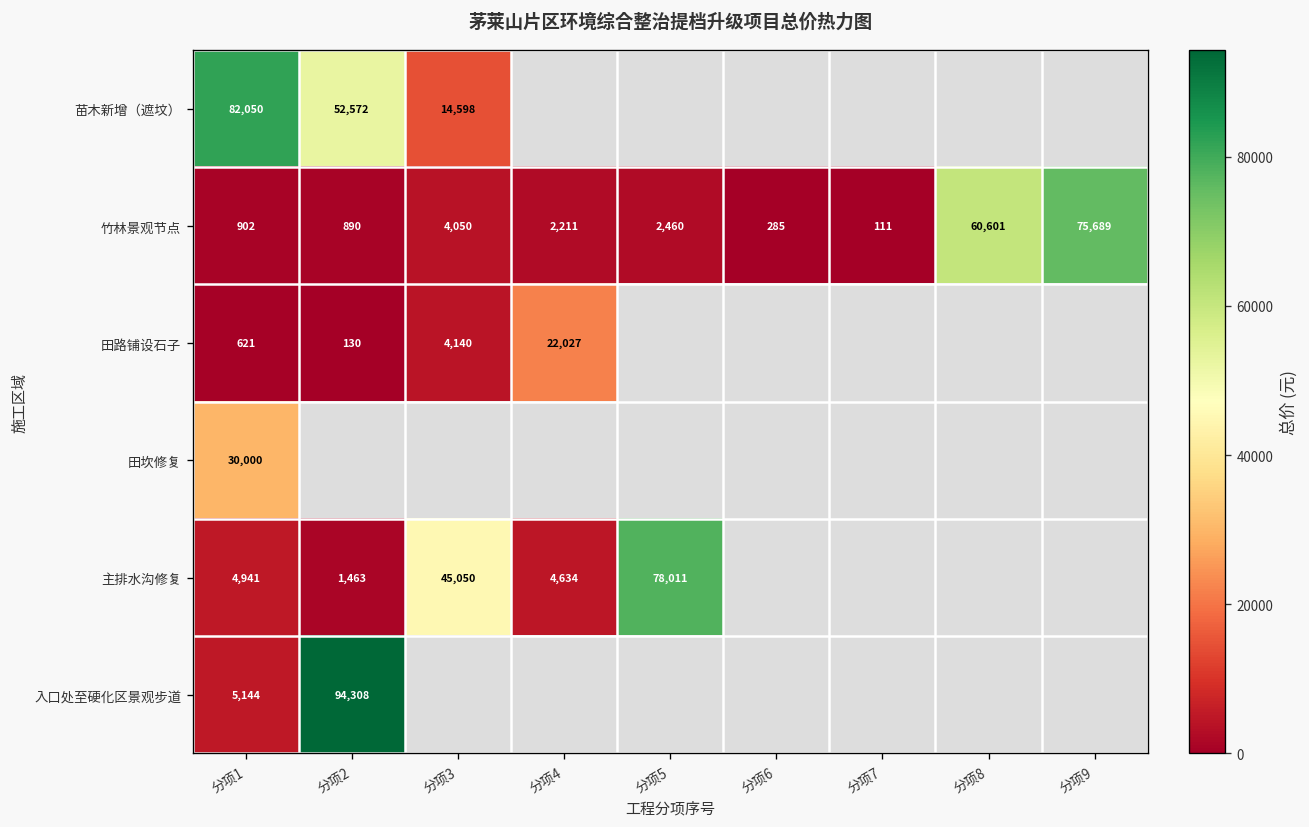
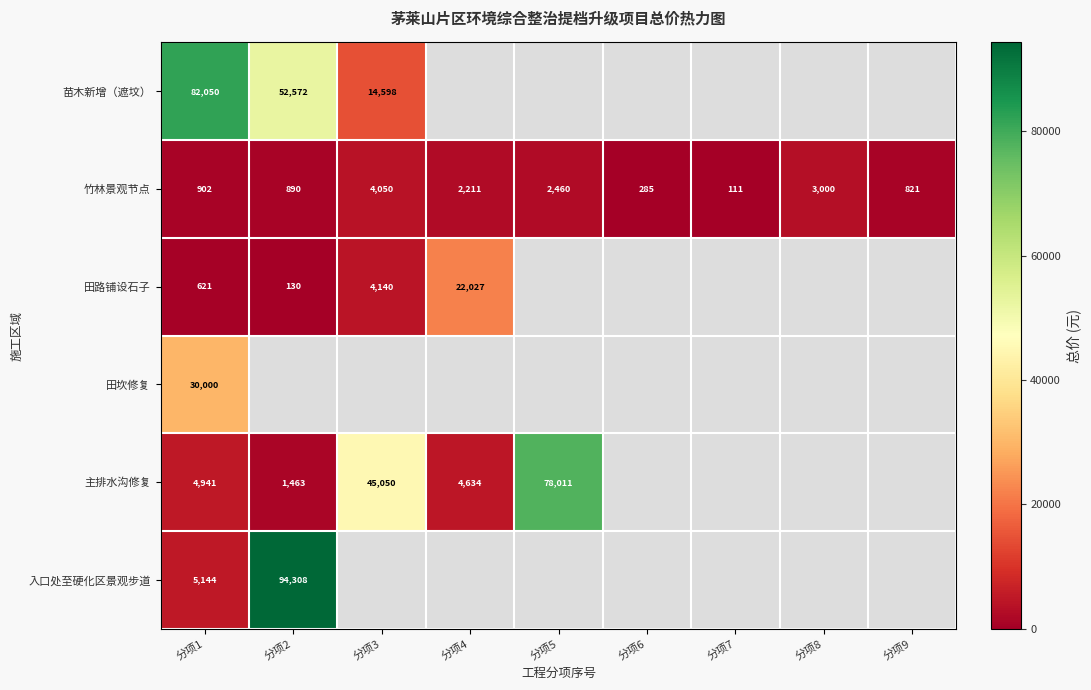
  {
    "苗木新增（遮坟）": {
      "分项1": "82,050",
      "分项2": "52,572",
      "分项3": "14,598"
    },
    "竹林景观节点": {
      "分项1": "902",
      "分项2": "890",
      "分项3": "4,050",
      "分项4": "2,211",
      "分项5": "2,460",
      "分项6": "285",
      "分项7": "111",
-     "分项8": "60,601",
-     "分项9": "75,689"
+     "分项8": "3,000",
+     "分项9": "821"
    },
    "田路铺设石子": {
      "分项1": "621",
      "分项2": "130",
      "分项3": "4,140",
      "分项4": "22,027"
    },
    "田坎修复": {
      "分项1": "30,000"
    },
    "主排水沟修复": {
      "分项1": "4,941",
      "分项2": "1,463",
      "分项3": "45,050",
      "分项4": "4,634",
      "分项5": "78,011"
    },
    "入口处至硬化区景观步道": {
      "分项1": "5,144",
      "分项2": "94,308"
    }
  }
